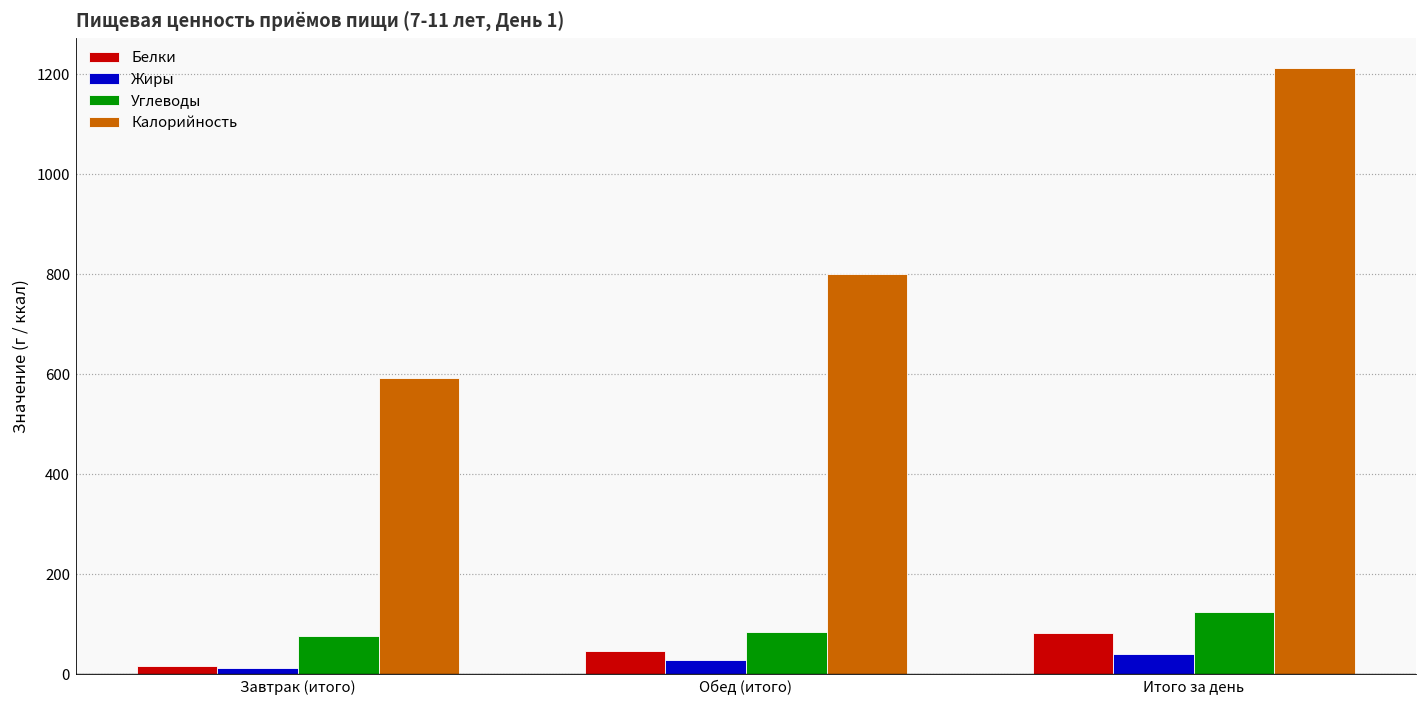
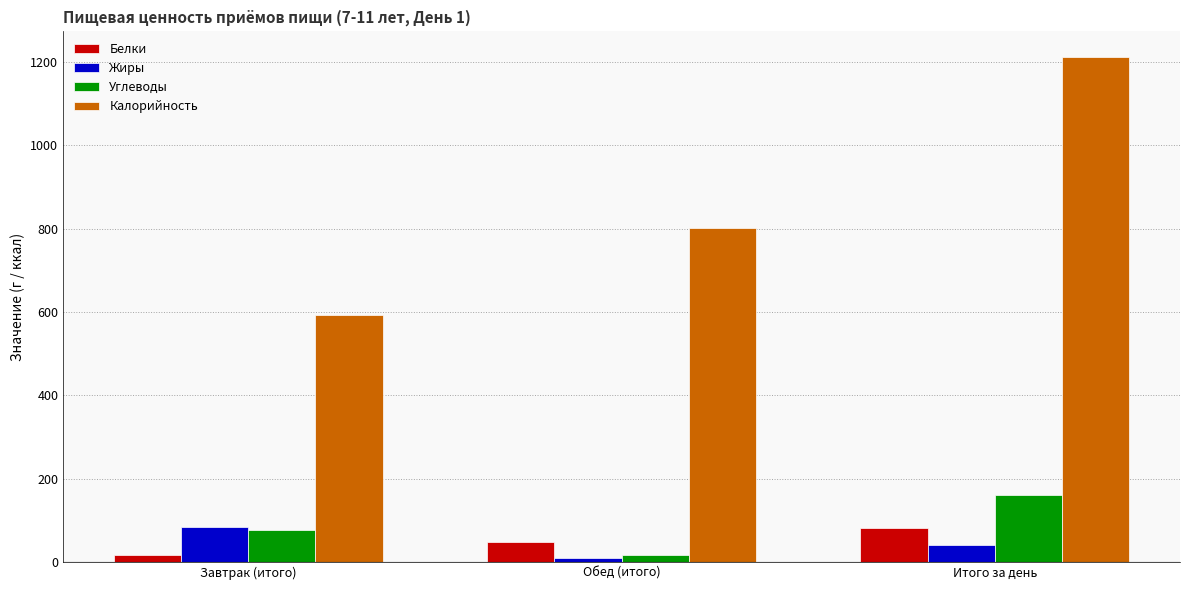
  {
    "Белки": {
      "Завтрак (итого)": 20,
      "Обед (итого)": 50,
      "Итого за день": 80
    },
    "Жиры": {
-     "Завтрак (итого)": 10,
-     "Обед (итого)": 30,
+     "Завтрак (итого)": 80,
+     "Обед (итого)": 10,
      "Итого за день": 40
    },
    "Углеводы": {
      "Завтрак (итого)": 80,
-     "Обед (итого)": 80,
-     "Итого за день": 120
+     "Обед (итого)": 20,
+     "Итого за день": 160
    },
    "Калорийность": {
      "Завтрак (итого)": 590,
      "Обед (итого)": 800,
      "Итого за день": 1210
    }
  }
